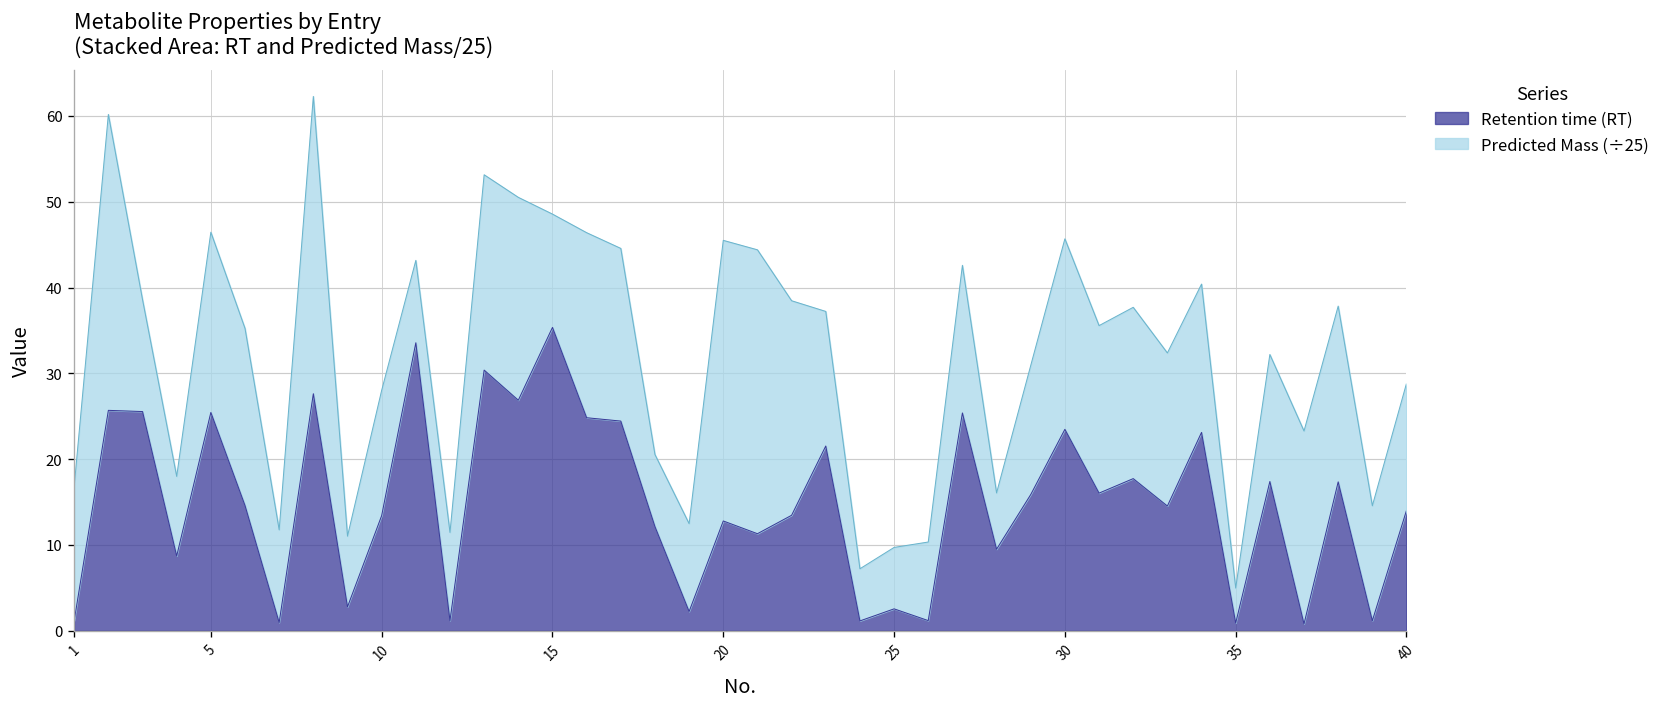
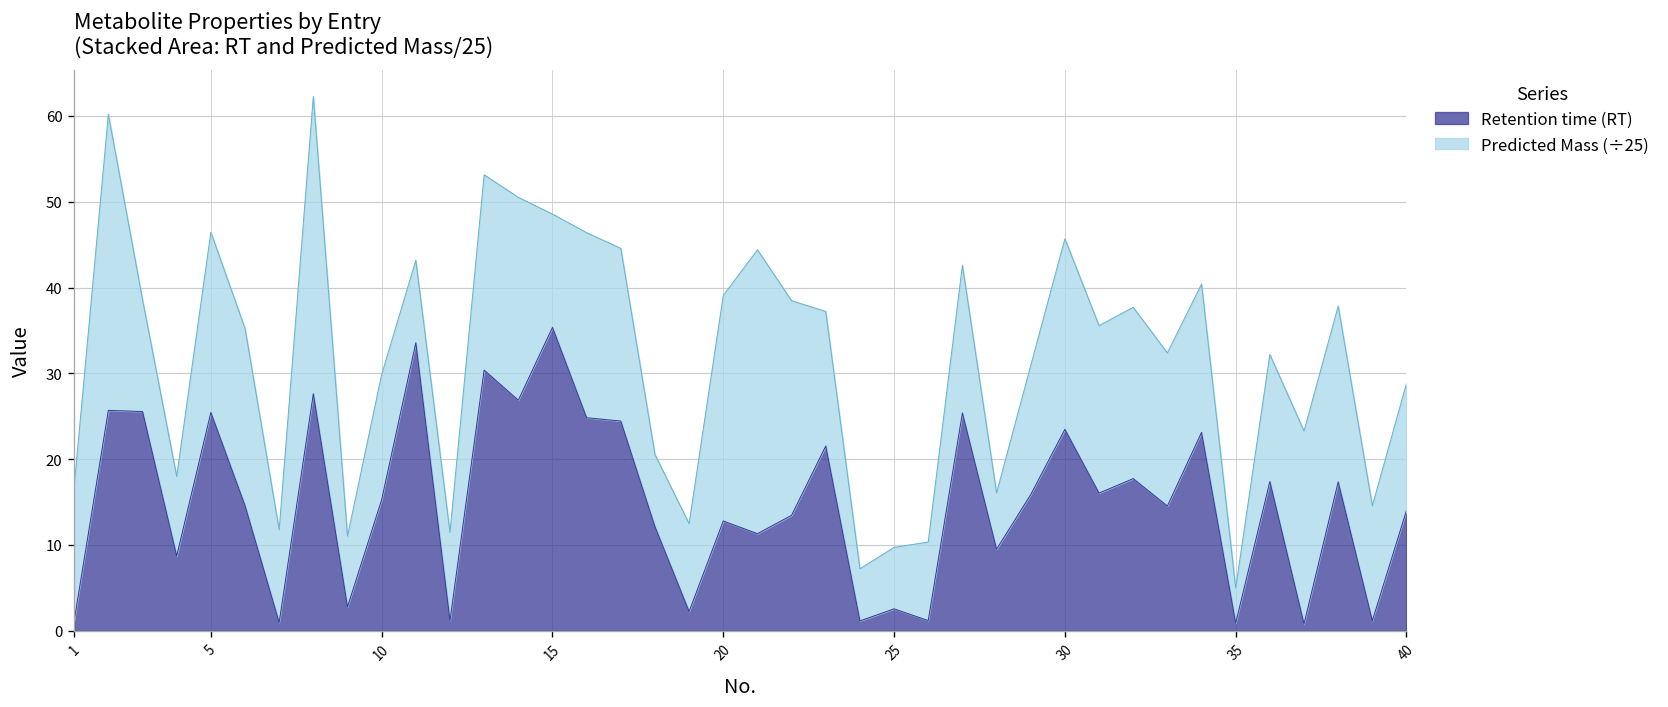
  {
    "Retention time (RT)": {
      "1": 1,
      "5": 25,
-     "10": 13,
+     "10": 15,
      "15": 35,
      "20": 13,
      "25": 3,
      "30": 23,
      "35": 1,
      "40": 14
    },
    "Predicted Mass (÷25)": {
      "1": 16,
      "5": 21,
      "10": 15,
      "15": 13,
-     "20": 33,
+     "20": 26,
      "25": 7,
      "30": 22,
      "35": 4,
      "40": 15
    }
  }
